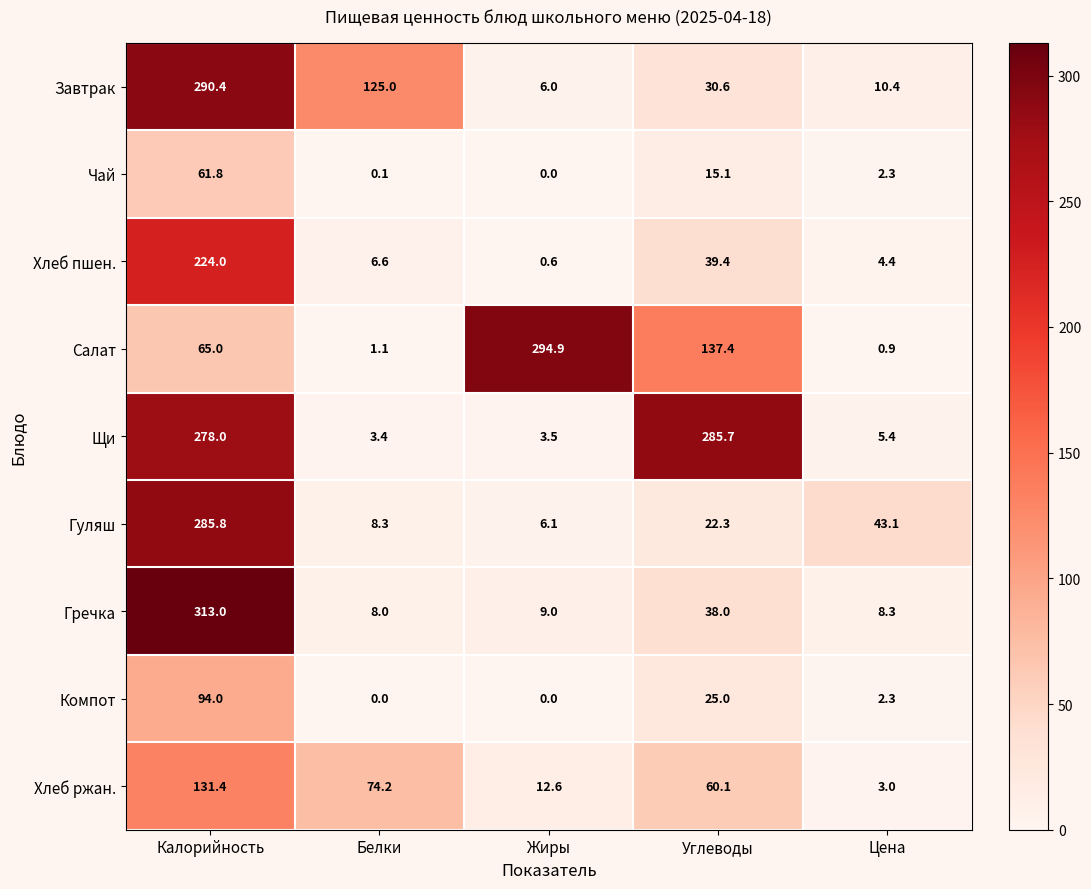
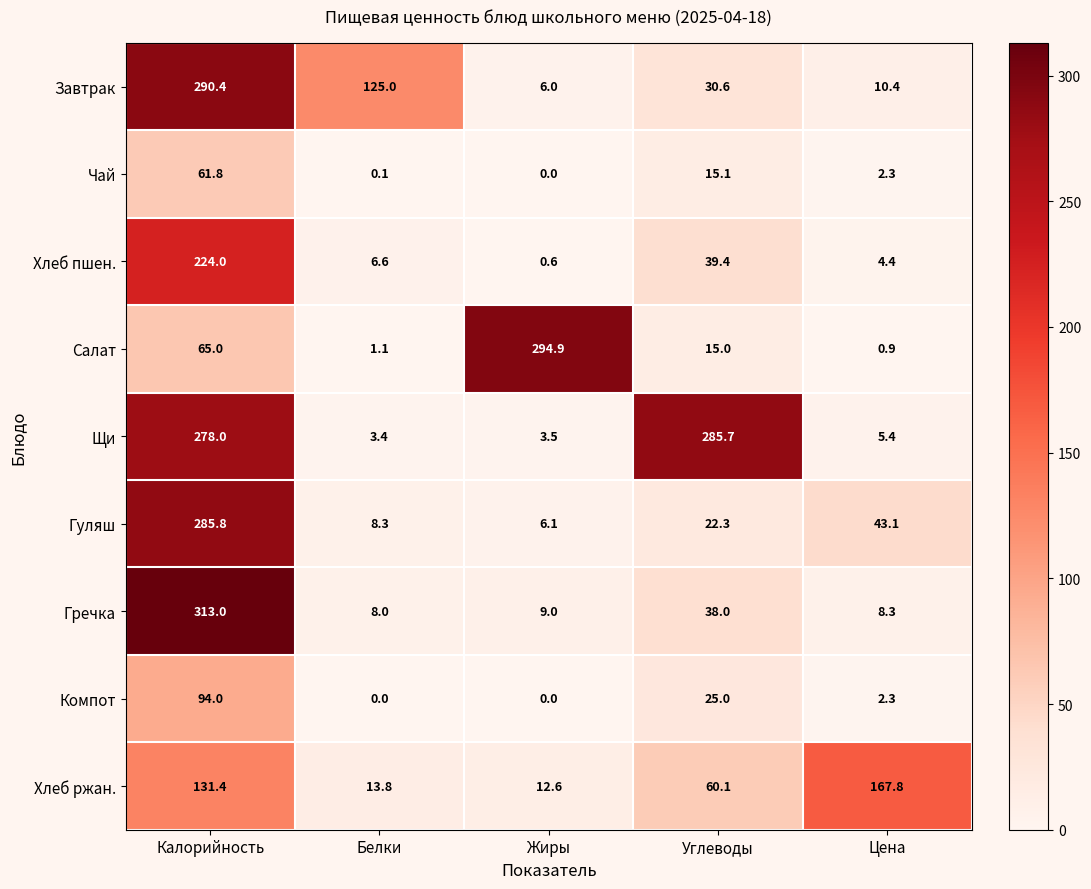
  {
    "Завтрак": {
      "Калорийность": 290.4,
      "Белки": 125.0,
      "Жиры": 6.0,
      "Углеводы": 30.6,
      "Цена": 10.4
    },
    "Чай": {
      "Калорийность": 61.8,
      "Белки": 0.1,
      "Жиры": 0.0,
      "Углеводы": 15.1,
      "Цена": 2.3
    },
    "Хлеб пшен.": {
      "Калорийность": 224.0,
      "Белки": 6.6,
      "Жиры": 0.6,
      "Углеводы": 39.4,
      "Цена": 4.4
    },
    "Салат": {
      "Калорийность": 65.0,
      "Белки": 1.1,
      "Жиры": 294.9,
-     "Углеводы": 137.4,
+     "Углеводы": 15.0,
      "Цена": 0.9
    },
    "Щи": {
      "Калорийность": 278.0,
      "Белки": 3.4,
      "Жиры": 3.5,
      "Углеводы": 285.7,
      "Цена": 5.4
    },
    "Гуляш": {
      "Калорийность": 285.8,
      "Белки": 8.3,
      "Жиры": 6.1,
      "Углеводы": 22.3,
      "Цена": 43.1
    },
    "Гречка": {
      "Калорийность": 313.0,
      "Белки": 8.0,
      "Жиры": 9.0,
      "Углеводы": 38.0,
      "Цена": 8.3
    },
    "Компот": {
      "Калорийность": 94.0,
      "Белки": 0.0,
      "Жиры": 0.0,
      "Углеводы": 25.0,
      "Цена": 2.3
    },
    "Хлеб ржан.": {
      "Калорийность": 131.4,
-     "Белки": 74.2,
+     "Белки": 13.8,
      "Жиры": 12.6,
      "Углеводы": 60.1,
-     "Цена": 3.0
+     "Цена": 167.8
    }
  }
